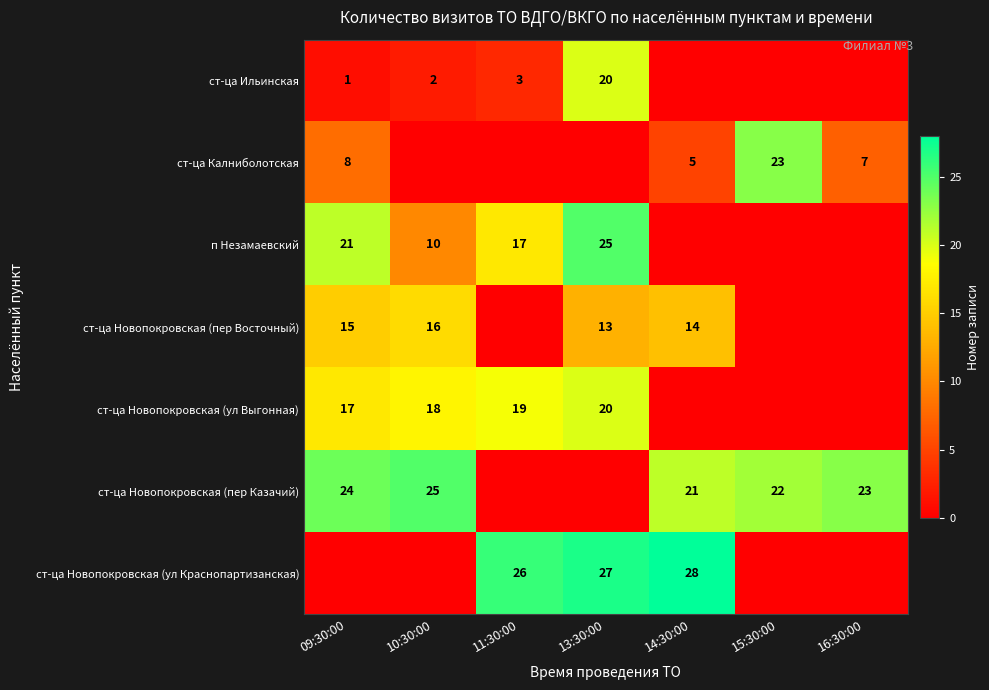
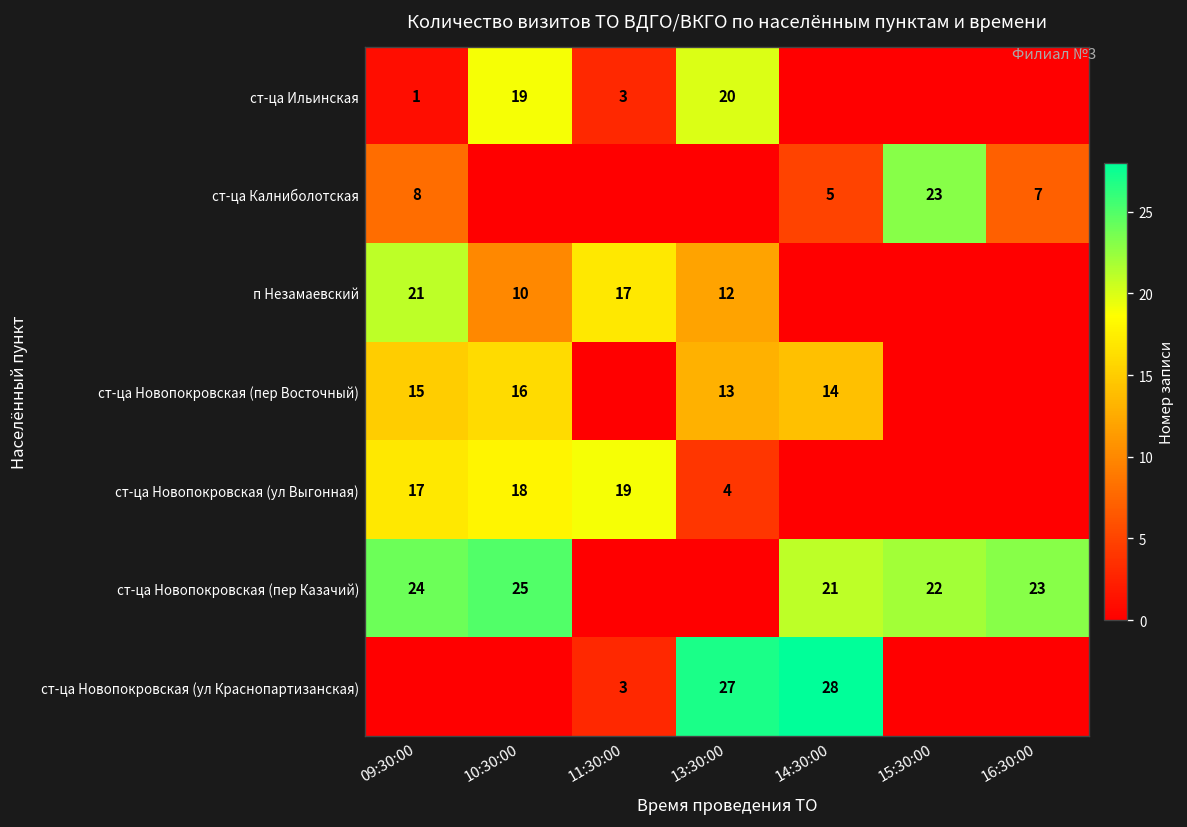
  {
    "ст-ца Ильинская": {
      "09:30:00": 1,
-     "10:30:00": 2,
+     "10:30:00": 19,
      "11:30:00": 3,
      "13:30:00": 20,
      "16:30:00": 3
    },
    "ст-ца Калниболотская": {
      "09:30:00": 8,
      "14:30:00": 5,
      "15:30:00": 23,
      "16:30:00": 7
    },
    "п Незамаевский": {
      "09:30:00": 21,
      "10:30:00": 10,
      "11:30:00": 17,
-     "13:30:00": 25
+     "13:30:00": 12
    },
    "ст-ца Новопокровская (пер Восточный)": {
      "09:30:00": 15,
      "10:30:00": 16,
      "13:30:00": 13,
      "14:30:00": 14
    },
    "ст-ца Новопокровская (ул Выгонная)": {
      "09:30:00": 17,
      "10:30:00": 18,
      "11:30:00": 19,
-     "13:30:00": 20
+     "13:30:00": 4
    },
    "ст-ца Новопокровская (пер Казачий)": {
      "09:30:00": 24,
      "10:30:00": 25,
      "14:30:00": 21,
      "15:30:00": 22,
      "16:30:00": 23
    },
    "ст-ца Новопокровская (ул Краснопартизанская)": {
-     "11:30:00": 26,
+     "11:30:00": 3,
      "13:30:00": 27,
      "14:30:00": 28
    }
  }
